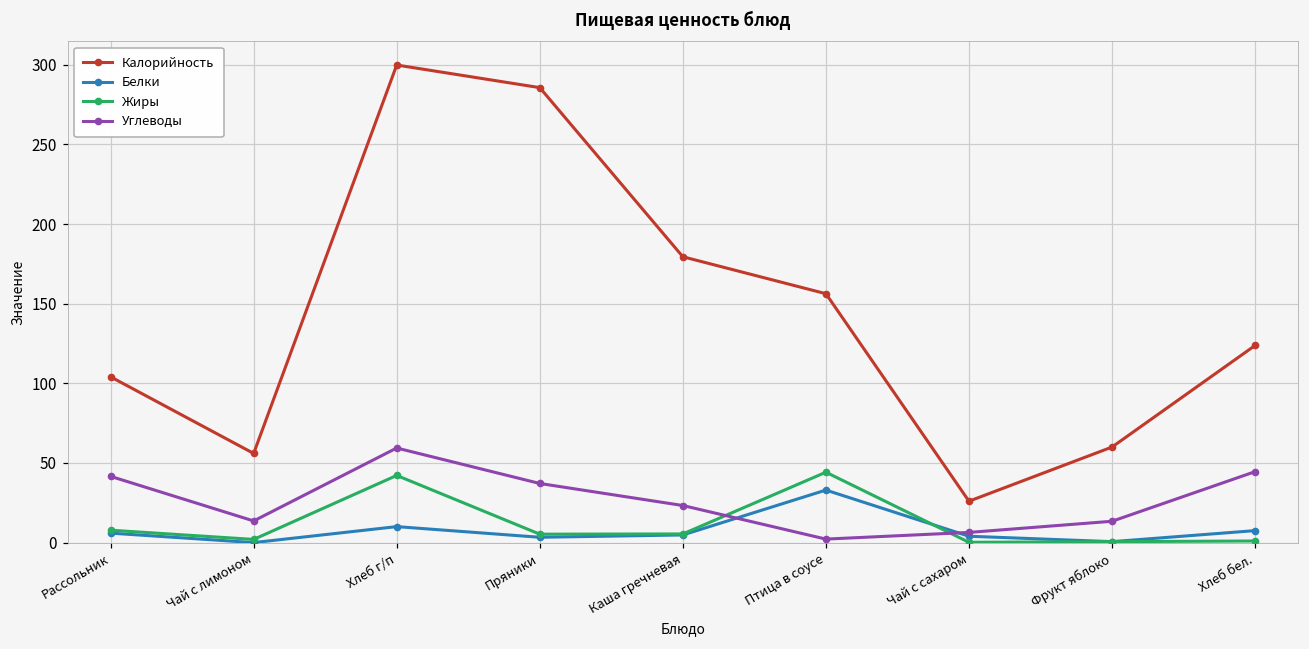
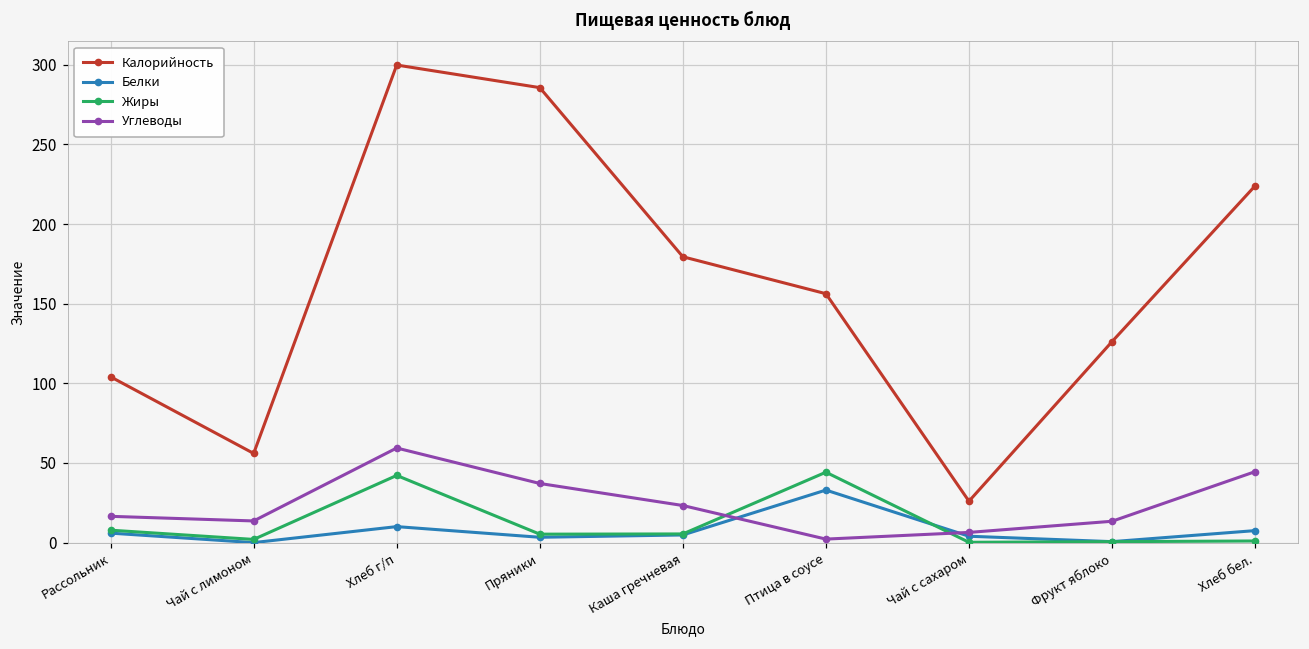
  {
    "Калорийность": {
      "Рассольник": 104,
      "Чай с лимоном": 56,
      "Хлеб г/п": 300,
      "Пряники": 286,
      "Каша гречневая": 180,
      "Птица в соусе": 156,
      "Чай с сахаром": 26,
-     "Фрукт яблоко": 60,
-     "Хлеб бел.": 124
+     "Фрукт яблоко": 126,
+     "Хлеб бел.": 224
    },
    "Белки": {
      "Рассольник": 6,
      "Чай с лимоном": 0,
      "Хлеб г/п": 10,
      "Пряники": 3,
      "Птица в соусе": 33,
      "Чай с сахаром": 4,
      "Хлеб бел.": 8
    },
    "Жиры": {
      "Рассольник": 8,
      "Чай с лимоном": 2,
      "Хлеб г/п": 42,
      "Пряники": 5,
      "Птица в соусе": 44,
      "Чай с сахаром": 0,
      "Хлеб бел.": 1
    },
    "Углеводы": {
-     "Рассольник": 42,
+     "Рассольник": 17,
      "Чай с лимоном": 14,
      "Хлеб г/п": 59,
      "Пряники": 37,
      "Каша гречневая": 23,
      "Птица в соусе": 2,
      "Чай с сахаром": 6,
      "Фрукт яблоко": 13,
      "Хлеб бел.": 45
    }
  }
